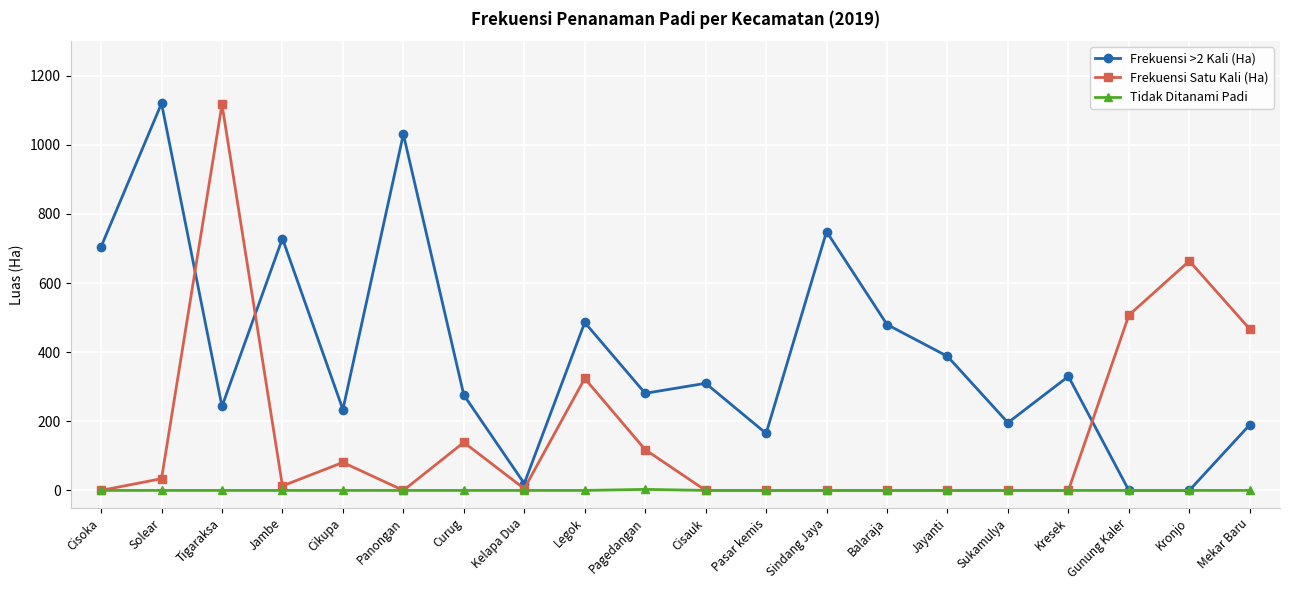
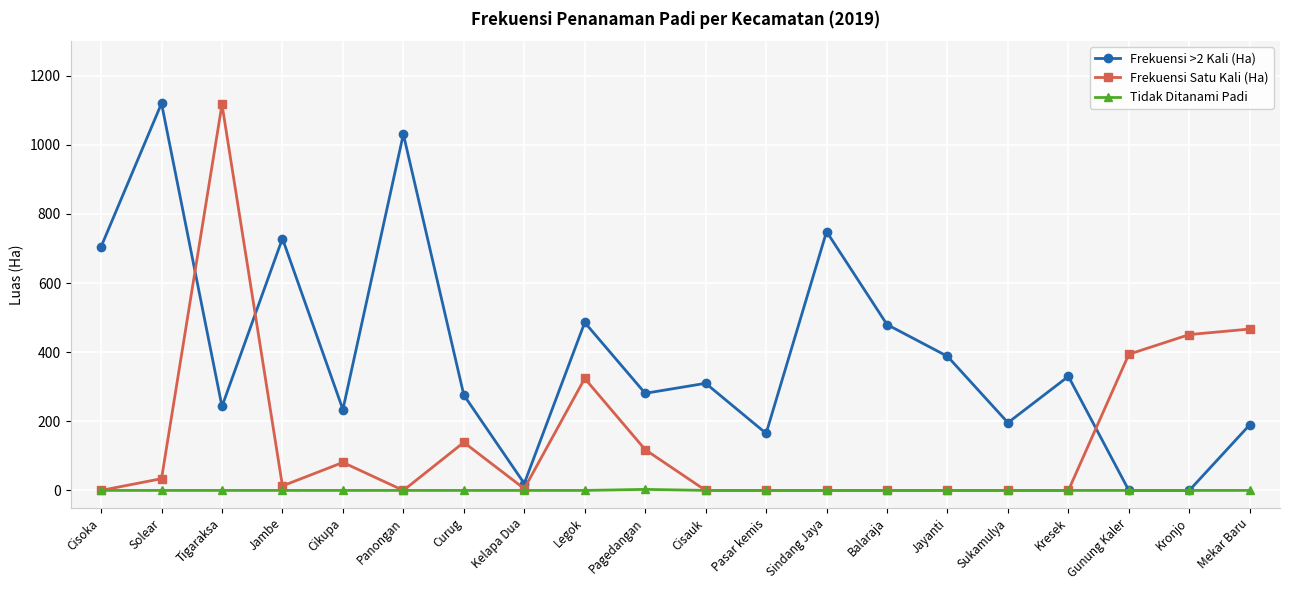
  {
    "Frekuensi >2 Kali (Ha)": {
      "Cisoka": 710,
      "Solear": 1120,
      "Tigaraksa": 240,
      "Jambe": 730,
      "Cikupa": 230,
      "Panongan": 1030,
      "Curug": 280,
      "Kelapa Dua": 20,
      "Legok": 490,
      "Pagedangan": 280,
      "Cisauk": 310,
      "Pasar kemis": 170,
      "Sindang Jaya": 750,
      "Balaraja": 480,
      "Jayanti": 390,
      "Sukamulya": 200,
      "Kresek": 330,
      "Mekar Baru": 190
    },
    "Frekuensi Satu Kali (Ha)": {
      "Solear": 30,
      "Tigaraksa": 1120,
      "Jambe": 10,
      "Cikupa": 80,
      "Curug": 140,
      "Legok": 320,
      "Pagedangan": 120,
-     "Gunung Kaler": 510,
-     "Kronjo": 660,
+     "Gunung Kaler": 390,
+     "Kronjo": 450,
      "Mekar Baru": 470
    },
    "Tidak Ditanami Padi": {
      "Solear": 0,
      "Tigaraksa": 0,
      "Jambe": 0,
      "Cikupa": 0,
      "Curug": 0,
      "Legok": 0,
      "Pagedangan": 0,
      "Mekar Baru": 0
    }
  }
